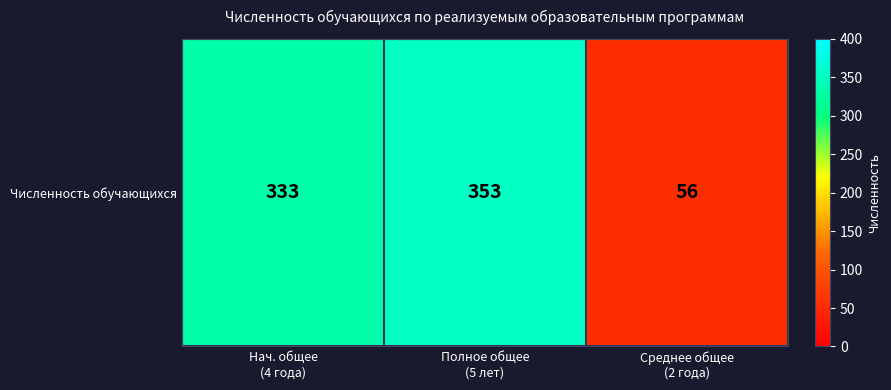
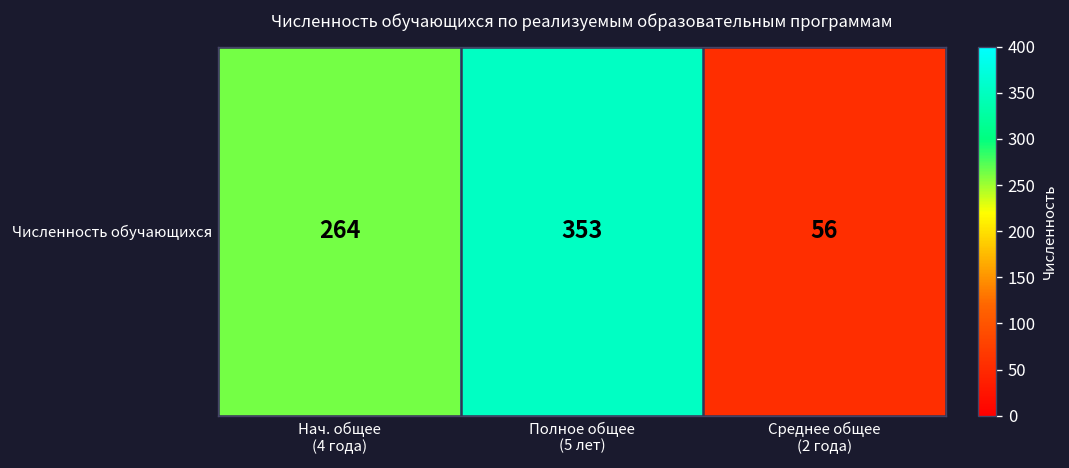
  {
    "Численность обучающихся": {
-     "Нач. общее (4 года)": 333,
+     "Нач. общее (4 года)": 264,
      "Полное общее (5 лет)": 353,
      "Среднее общее (2 года)": 56
    }
  }
